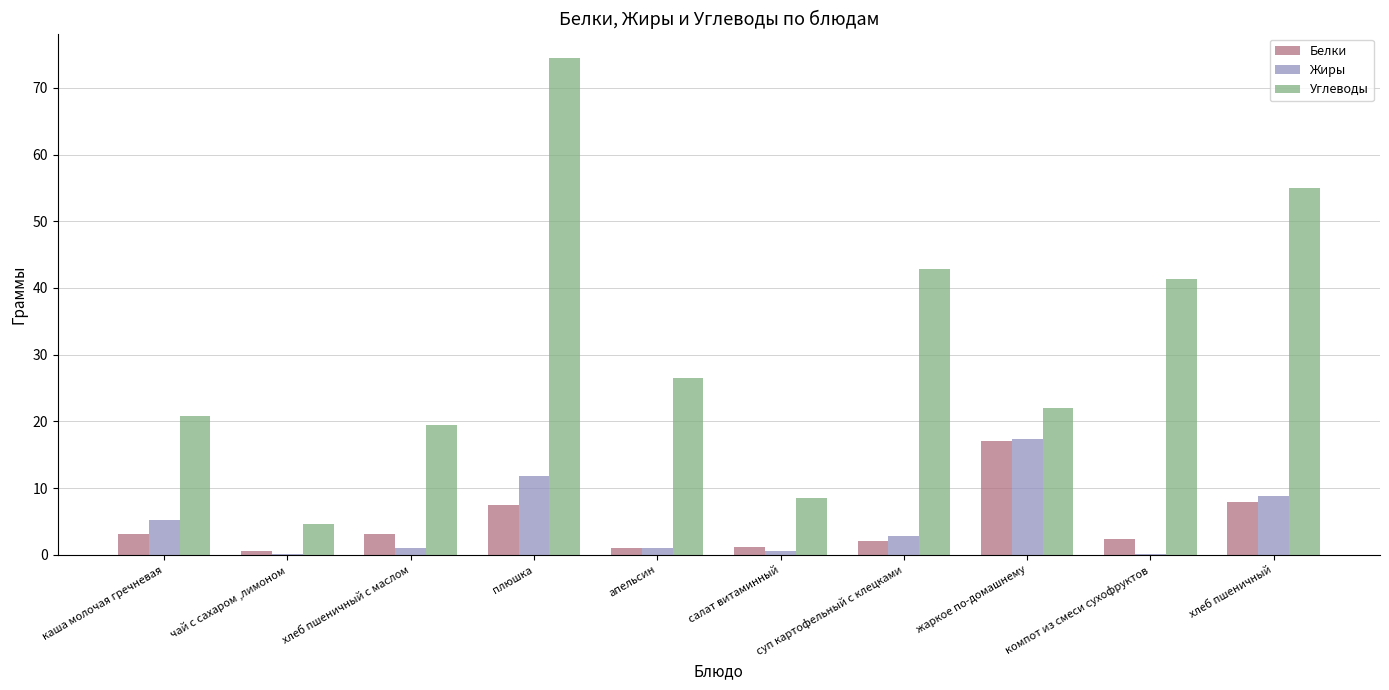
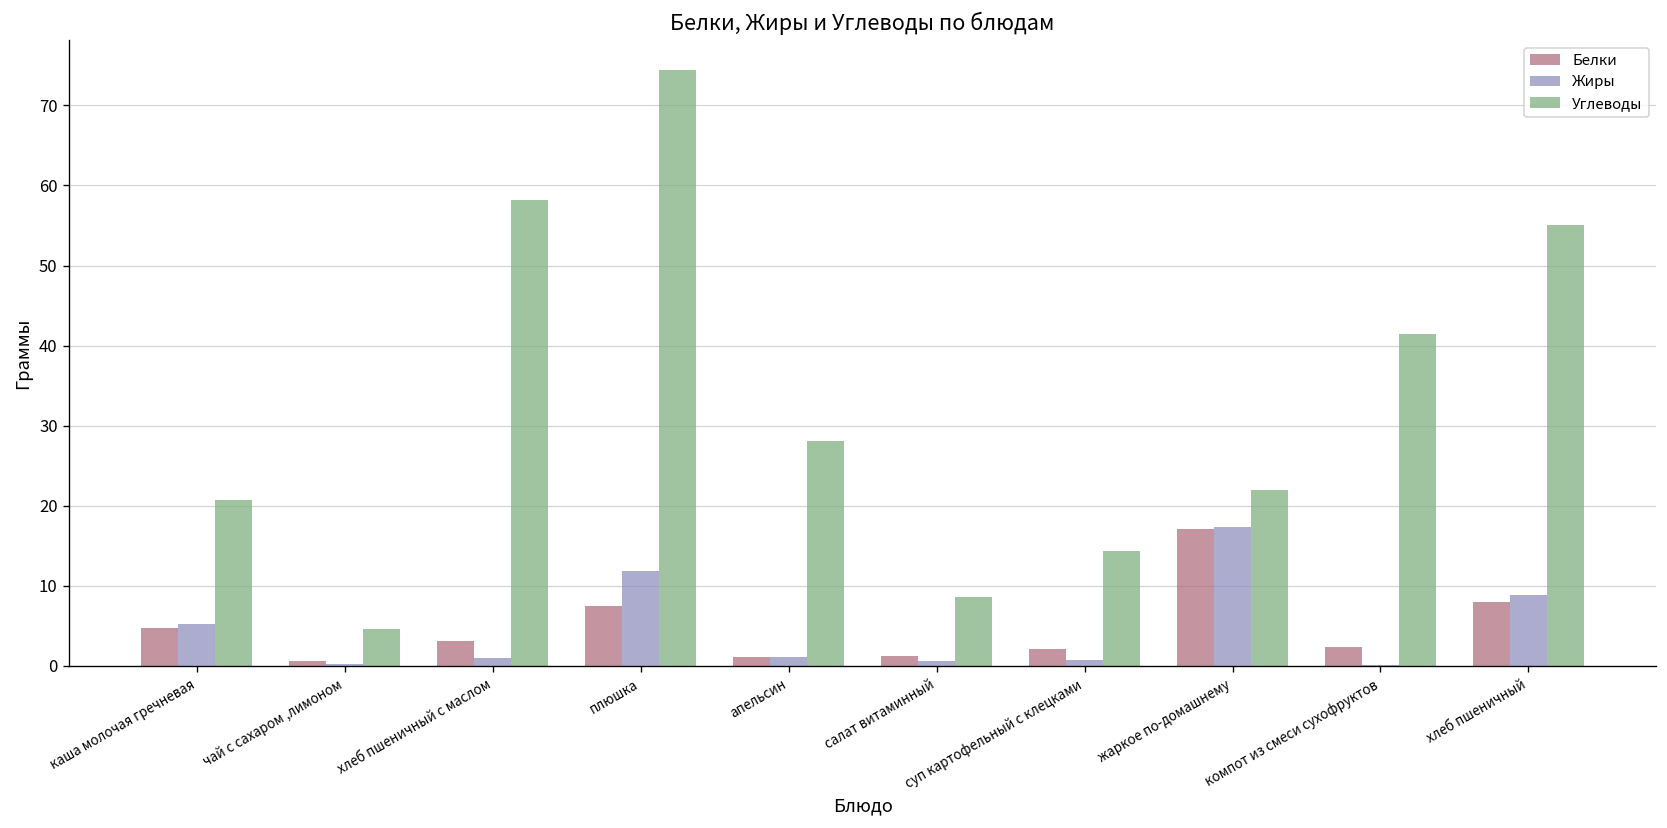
  {
    "Белки": {
-     "каша молочая гречневая": 3,
+     "каша молочая гречневая": 5,
      "чай с сахаром ,лимоном": 1,
      "хлеб пшеничный с маслом": 3,
      "плюшка": 8,
      "апельсин": 1,
      "салат витаминный": 1,
      "суп картофельный с клецками": 2,
      "жаркое по-домашнему": 17,
      "компот из смеси сухофруктов": 2,
      "хлеб пшеничный": 8
    },
    "Жиры": {
      "каша молочая гречневая": 5,
      "хлеб пшеничный с маслом": 1,
      "плюшка": 12,
      "апельсин": 1,
      "салат витаминный": 1,
-     "суп картофельный с клецками": 3,
+     "суп картофельный с клецками": 1,
      "жаркое по-домашнему": 17,
      "хлеб пшеничный": 9
    },
    "Углеводы": {
      "каша молочая гречневая": 21,
      "чай с сахаром ,лимоном": 5,
-     "хлеб пшеничный с маслом": 20,
+     "хлеб пшеничный с маслом": 58,
      "плюшка": 74,
-     "апельсин": 26,
+     "апельсин": 28,
      "салат витаминный": 9,
-     "суп картофельный с клецками": 43,
+     "суп картофельный с клецками": 14,
      "жаркое по-домашнему": 22,
      "компот из смеси сухофруктов": 41,
      "хлеб пшеничный": 55
    }
  }
